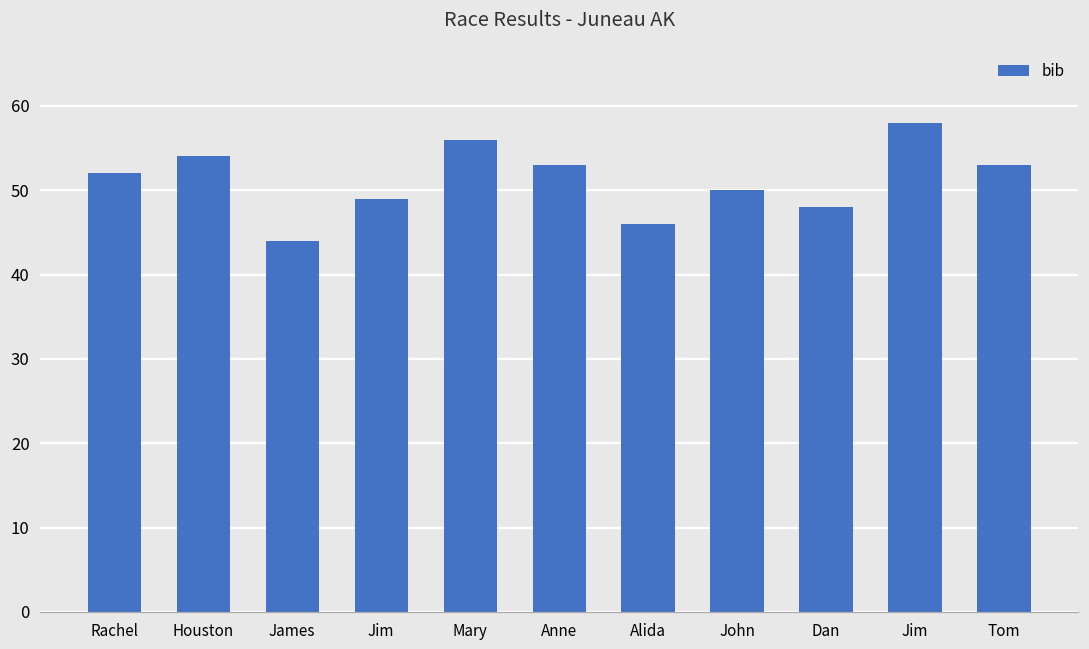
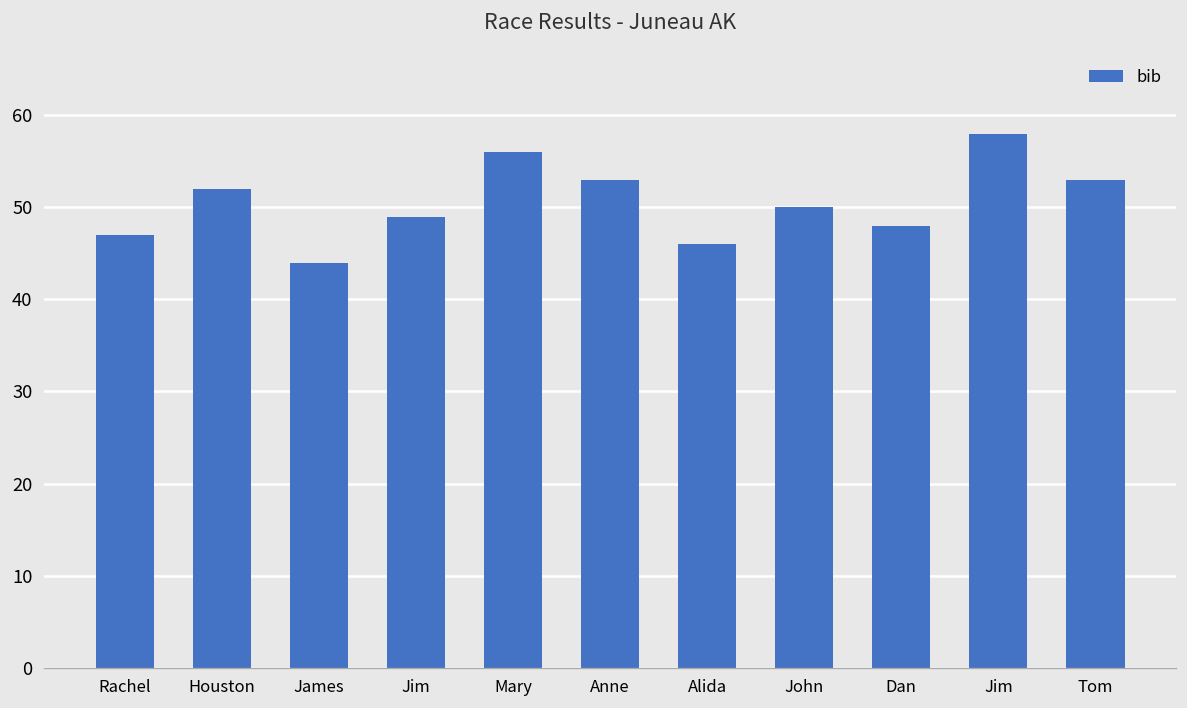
  {
-   "Rachel": 52,
-   "Houston": 54,
+   "Rachel": 47,
+   "Houston": 52,
    "James": 44,
    "Mary": 56,
    "Anne": 53,
    "Alida": 46,
    "John": 50,
    "Dan": 48,
    "Tom": 53
  }
